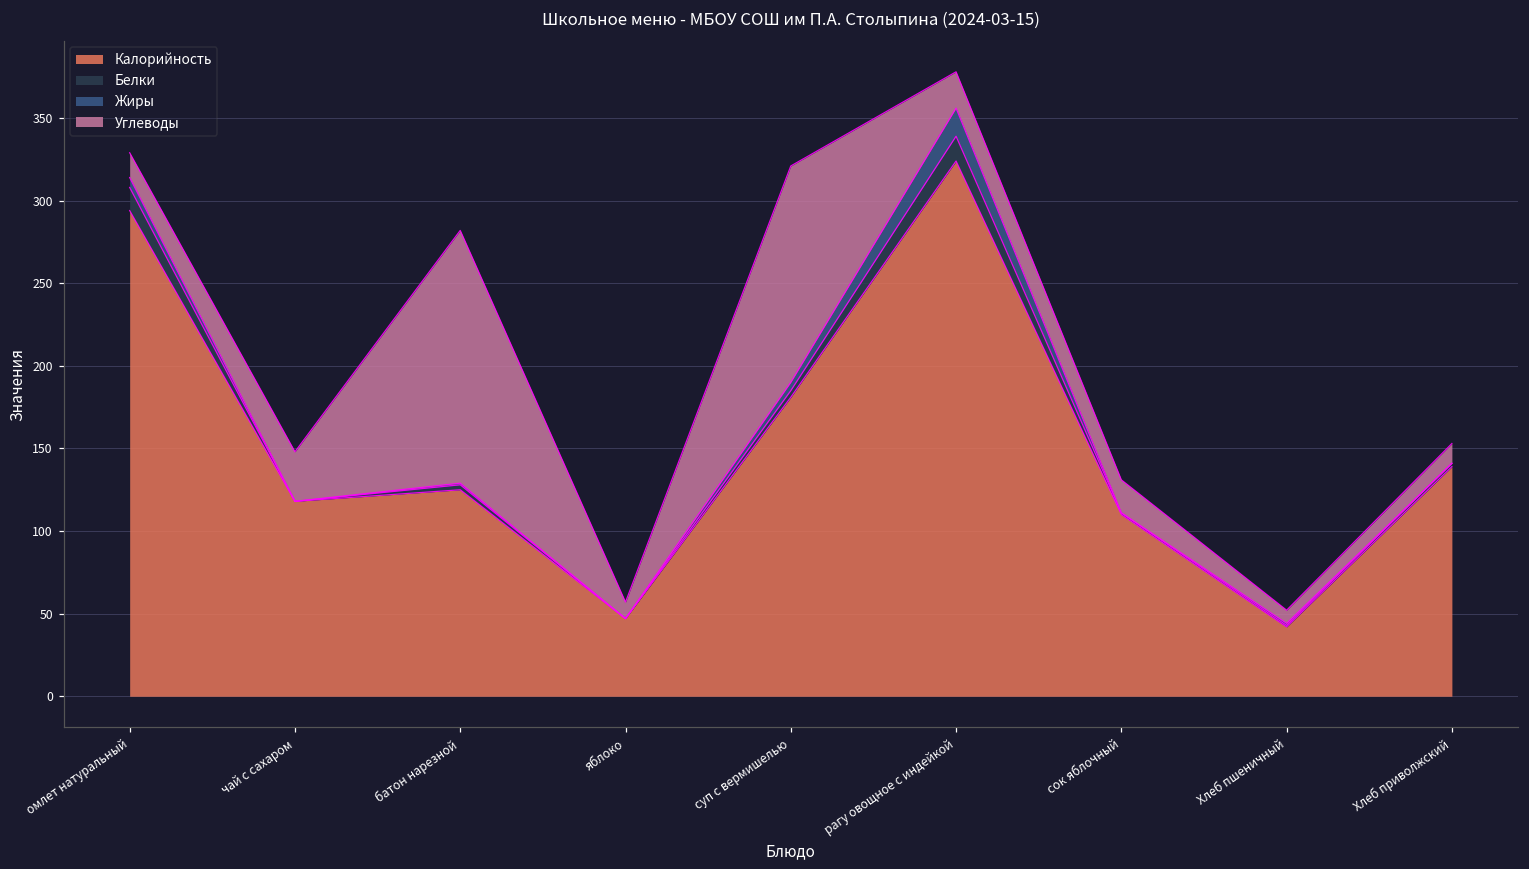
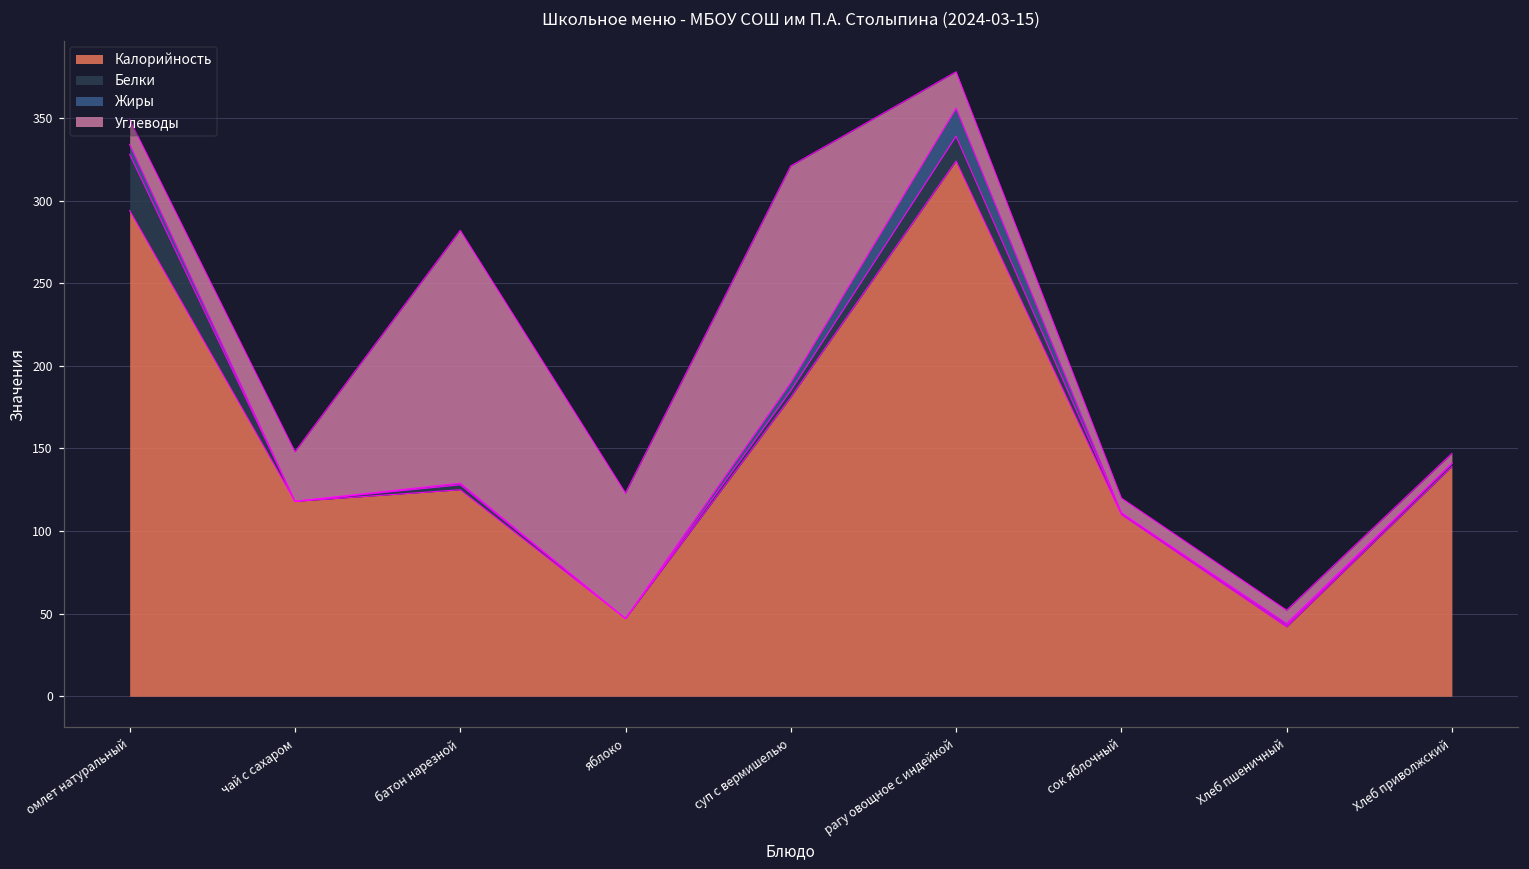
  {
    "Калорийность": {
      "омлет натуральный": 294,
      "батон нарезной": 125,
      "суп с вермишелью": 181,
      "рагу овощное с индейкой": 324,
      "Хлеб приволжский": 139
    },
    "Белки": {
-     "омлет натуральный": 14,
+     "омлет натуральный": 34,
      "суп с вермишелью": 4,
      "рагу овощное с индейкой": 15
    },
    "Жиры": {
      "омлет натуральный": 6,
      "суп с вермишелью": 5,
      "рагу овощное с индейкой": 17
    },
    "Углеводы": {
      "чай с сахаром": 30,
      "батон нарезной": 153,
-     "яблоко": 10,
+     "яблоко": 76,
      "суп с вермишелью": 131,
      "рагу овощное с индейкой": 22,
-     "сок яблочный": 20,
+     "сок яблочный": 9,
      "Хлеб пшеничный": 8,
-     "Хлеб приволжский": 12
+     "Хлеб приволжский": 6
    }
  }
